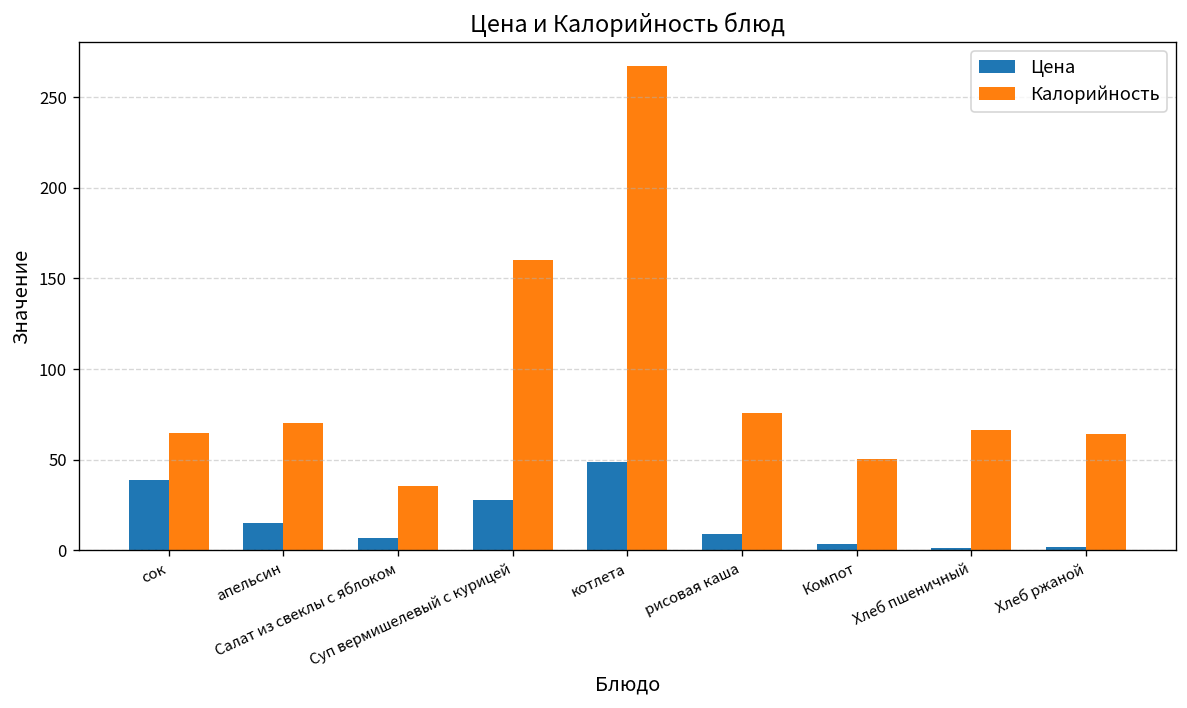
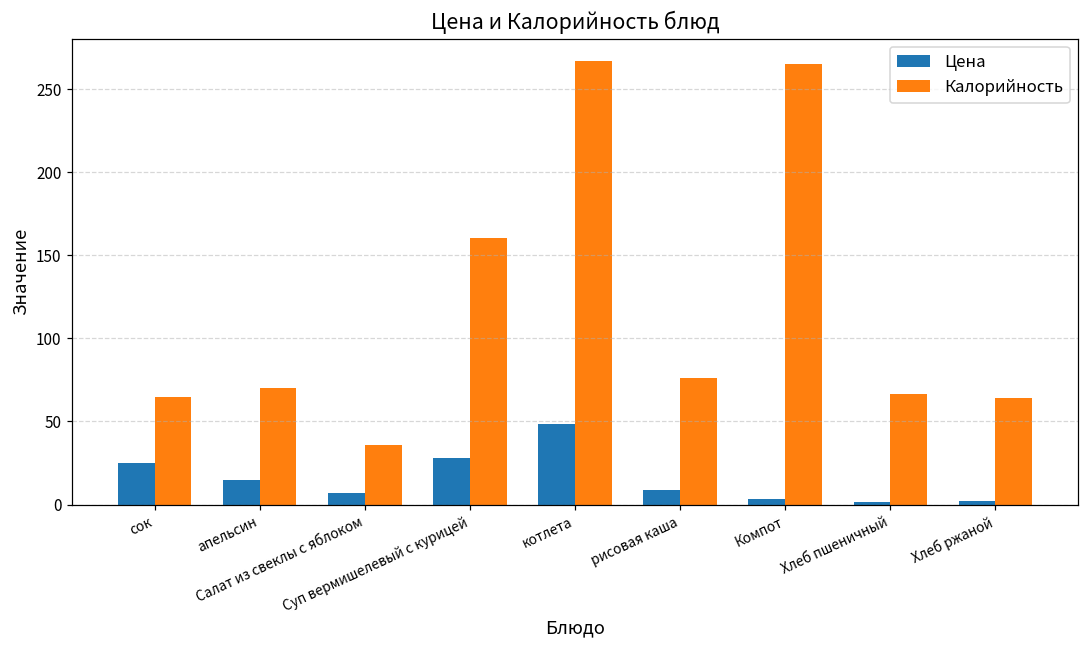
  {
    "Цена": {
-     "сок": 39,
+     "сок": 25,
      "апельсин": 15,
      "Салат из свеклы с яблоком": 7,
      "Суп вермишелевый с курицей": 28,
      "котлета": 49,
      "рисовая каша": 9,
      "Компот": 4,
      "Хлеб ржаной": 2
    },
    "Калорийность": {
      "сок": 65,
      "апельсин": 70,
      "Салат из свеклы с яблоком": 36,
      "Суп вермишелевый с курицей": 160,
      "котлета": 267,
      "рисовая каша": 76,
-     "Компот": 51,
+     "Компот": 265,
      "Хлеб пшеничный": 66,
      "Хлеб ржаной": 64
    }
  }
